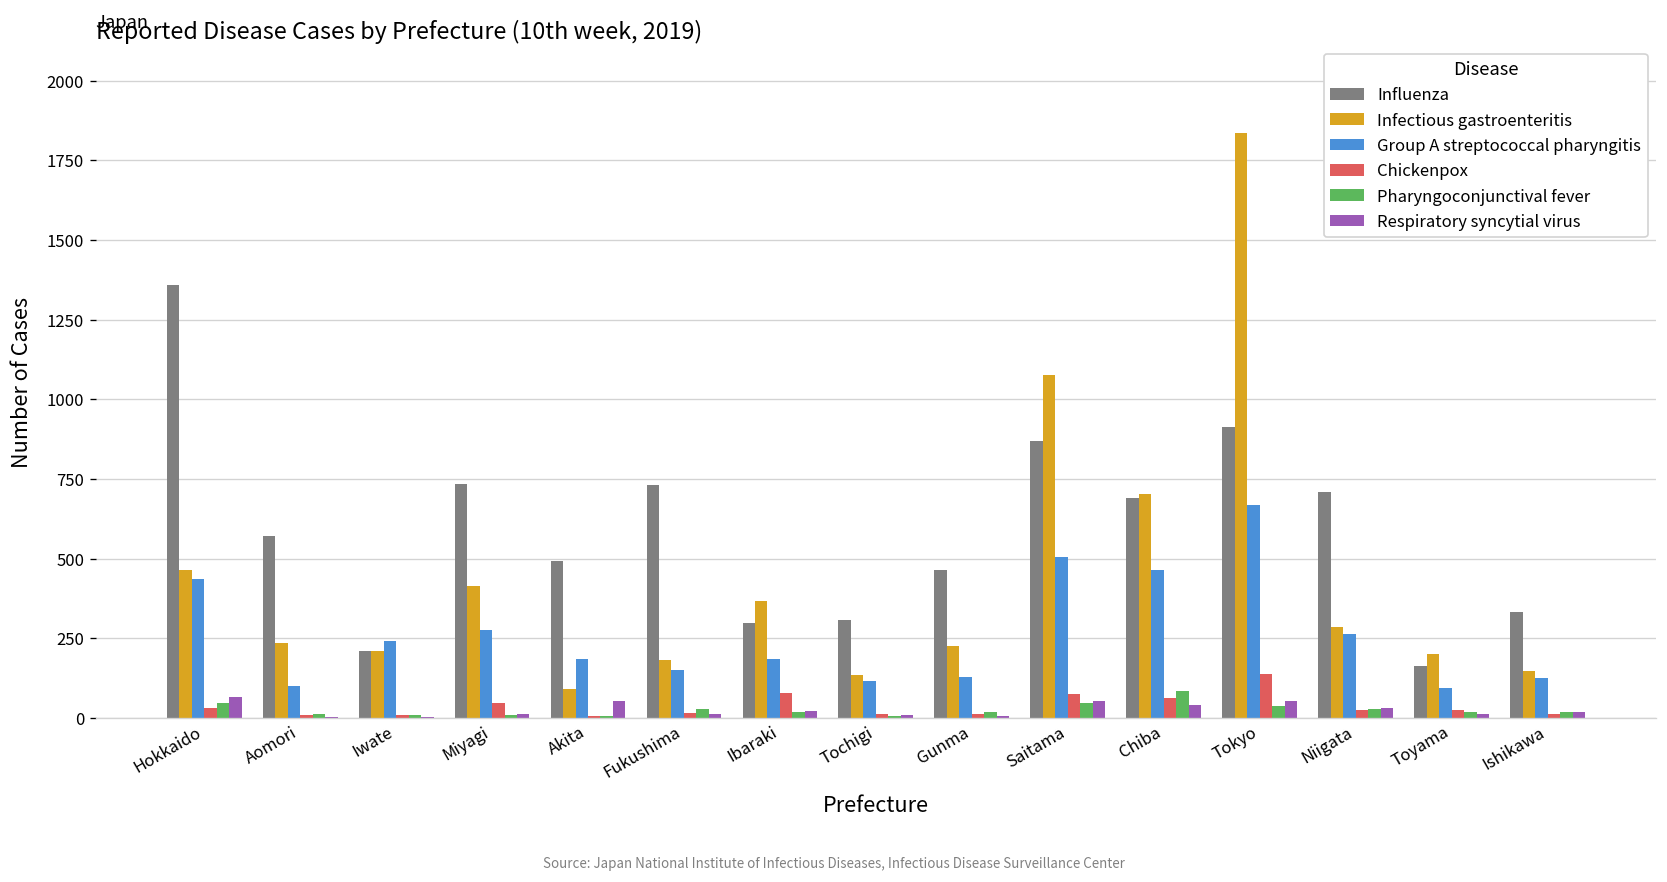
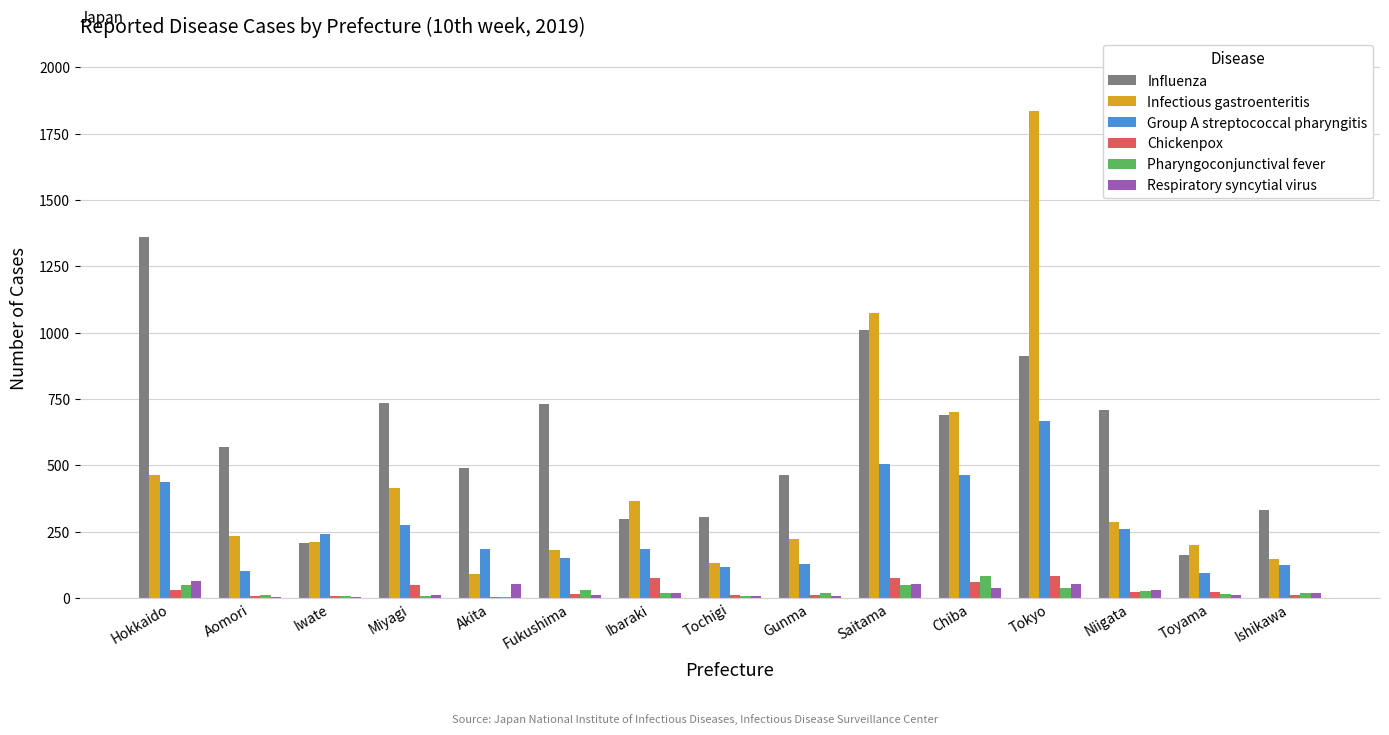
  {
    "Influenza": {
      "Hokkaido": 1360,
      "Aomori": 570,
      "Iwate": 210,
      "Miyagi": 730,
      "Akita": 490,
      "Fukushima": 730,
      "Ibaraki": 300,
      "Tochigi": 310,
      "Gunma": 460,
-     "Saitama": 870,
+     "Saitama": 1010,
      "Chiba": 690,
      "Tokyo": 910,
      "Niigata": 710,
      "Toyama": 160,
      "Ishikawa": 330
    },
    "Infectious gastroenteritis": {
      "Hokkaido": 470,
      "Aomori": 240,
      "Iwate": 210,
      "Miyagi": 410,
      "Akita": 90,
      "Fukushima": 180,
      "Ibaraki": 370,
      "Tochigi": 130,
      "Gunma": 220,
      "Saitama": 1080,
      "Chiba": 700,
      "Tokyo": 1840,
      "Niigata": 290,
      "Toyama": 200,
      "Ishikawa": 150
    },
    "Group A streptococcal pharyngitis": {
      "Hokkaido": 440,
      "Aomori": 100,
      "Iwate": 240,
      "Miyagi": 280,
      "Akita": 190,
      "Fukushima": 150,
      "Ibaraki": 190,
      "Tochigi": 120,
      "Gunma": 130,
      "Saitama": 510,
      "Chiba": 470,
      "Tokyo": 670,
      "Niigata": 260,
      "Toyama": 90,
      "Ishikawa": 130
    },
    "Chickenpox": {
      "Hokkaido": 30,
      "Aomori": 10,
      "Miyagi": 50,
      "Fukushima": 10,
      "Ibaraki": 80,
      "Tochigi": 10,
      "Gunma": 10,
      "Saitama": 80,
      "Chiba": 60,
-     "Tokyo": 140,
+     "Tokyo": 80,
      "Niigata": 30,
      "Toyama": 20,
      "Ishikawa": 10
    },
    "Pharyngoconjunctival fever": {
      "Hokkaido": 50,
      "Aomori": 10,
      "Iwate": 10,
      "Fukushima": 30,
      "Ibaraki": 20,
      "Gunma": 20,
      "Saitama": 50,
      "Chiba": 80,
      "Tokyo": 40,
      "Niigata": 30,
      "Toyama": 20,
      "Ishikawa": 20
    },
    "Respiratory syncytial virus": {
      "Hokkaido": 60,
      "Miyagi": 10,
      "Akita": 50,
      "Fukushima": 10,
      "Ibaraki": 20,
      "Tochigi": 10,
      "Saitama": 50,
      "Chiba": 40,
      "Tokyo": 50,
      "Niigata": 30,
      "Toyama": 10,
      "Ishikawa": 20
    }
  }
